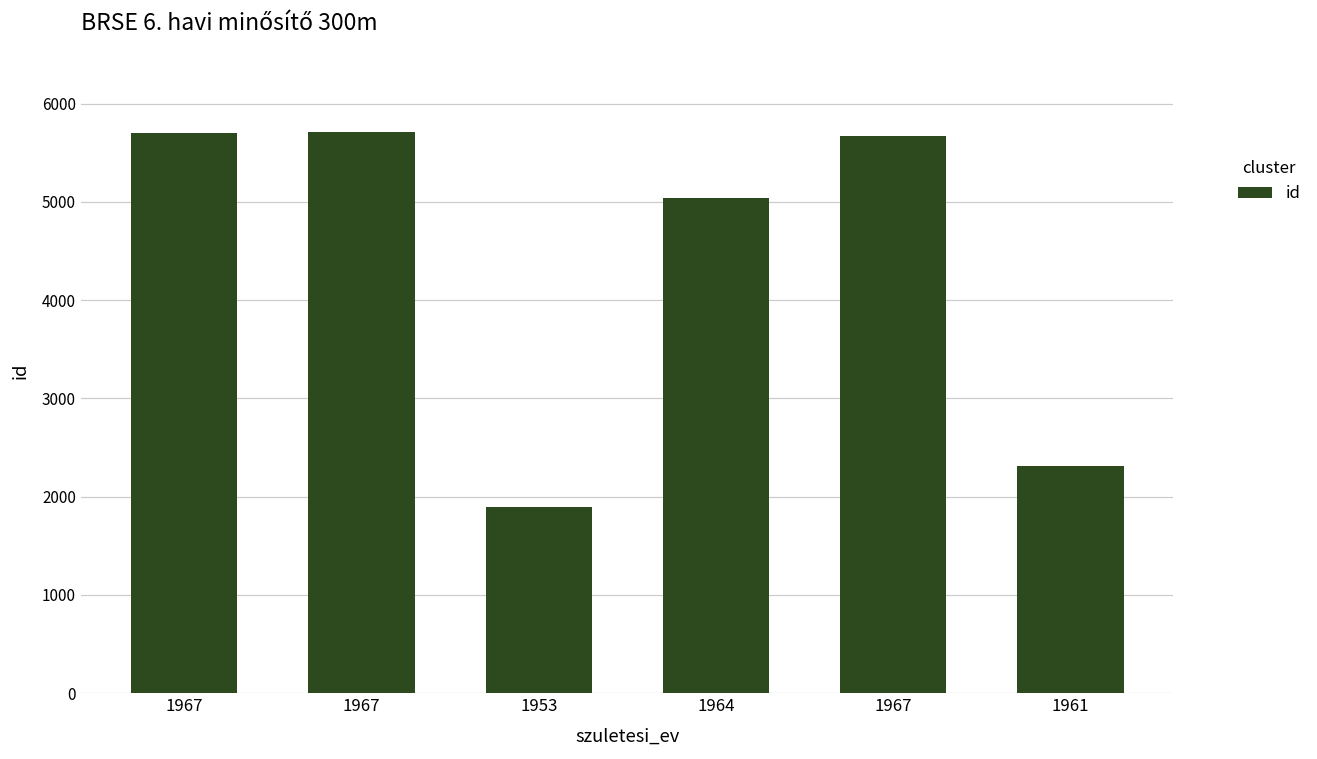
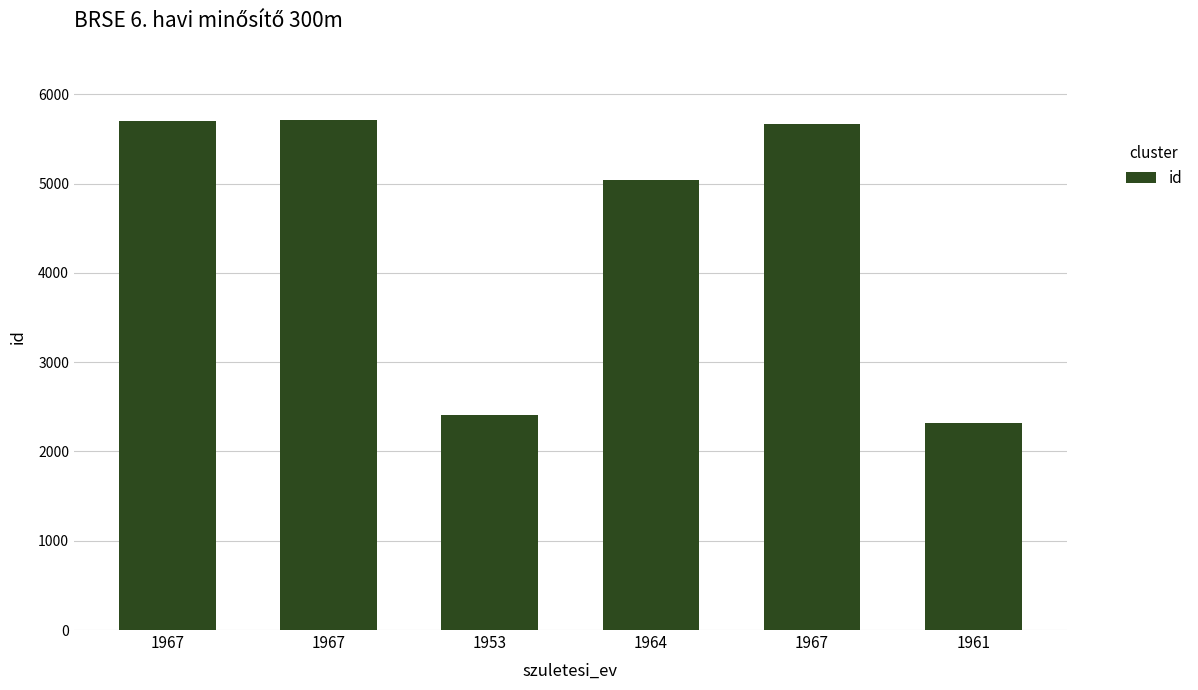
  {
-   "1953": 1900,
+   "1953": 2400,
    "1964": 5000,
    "1961": 2300
  }
